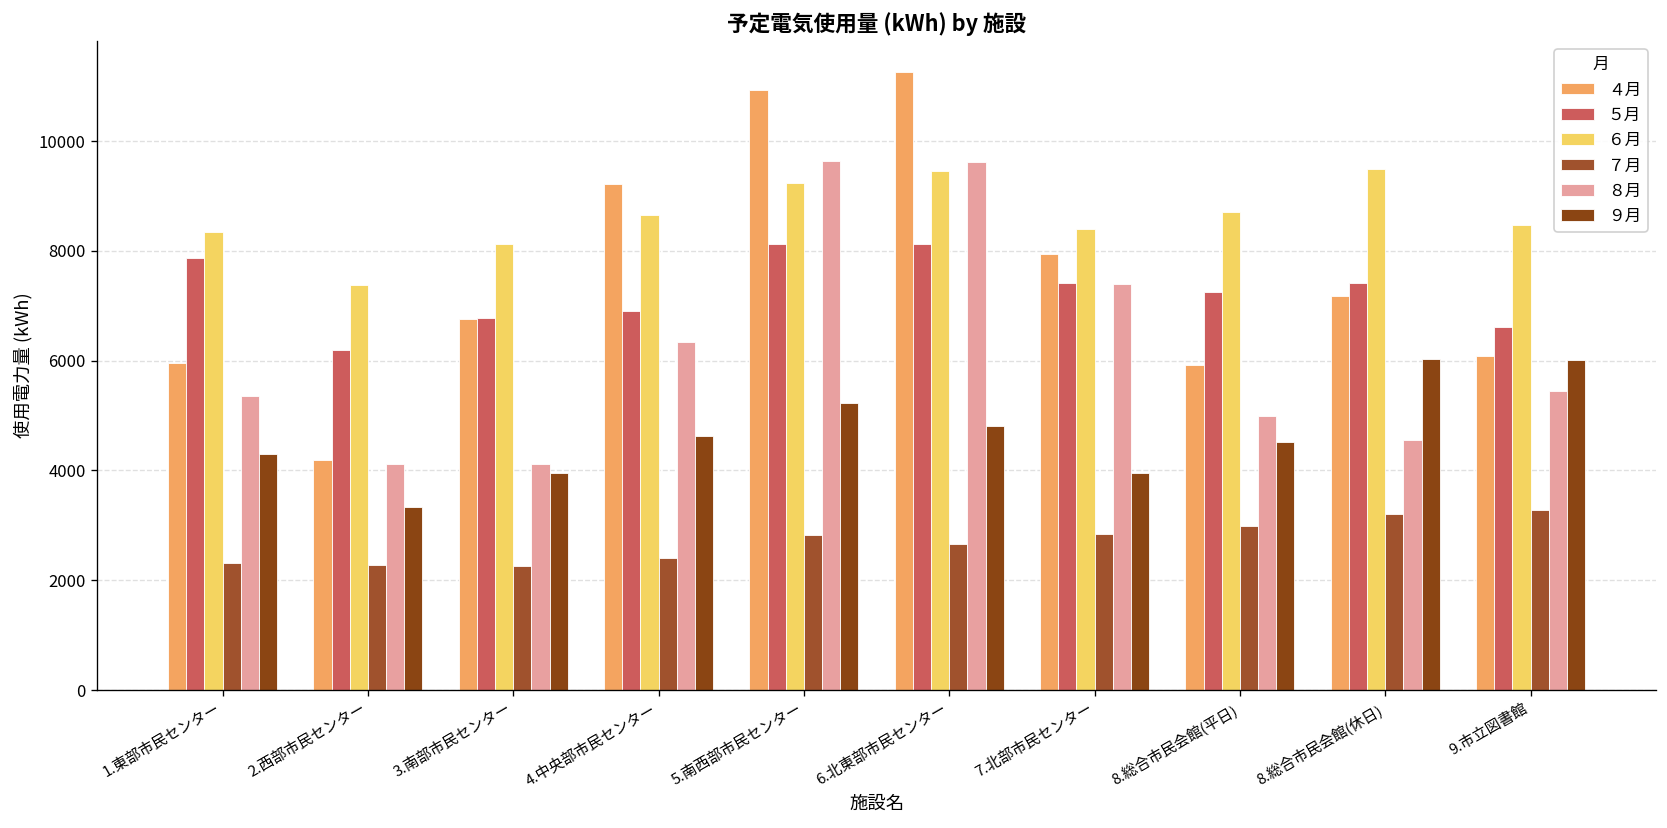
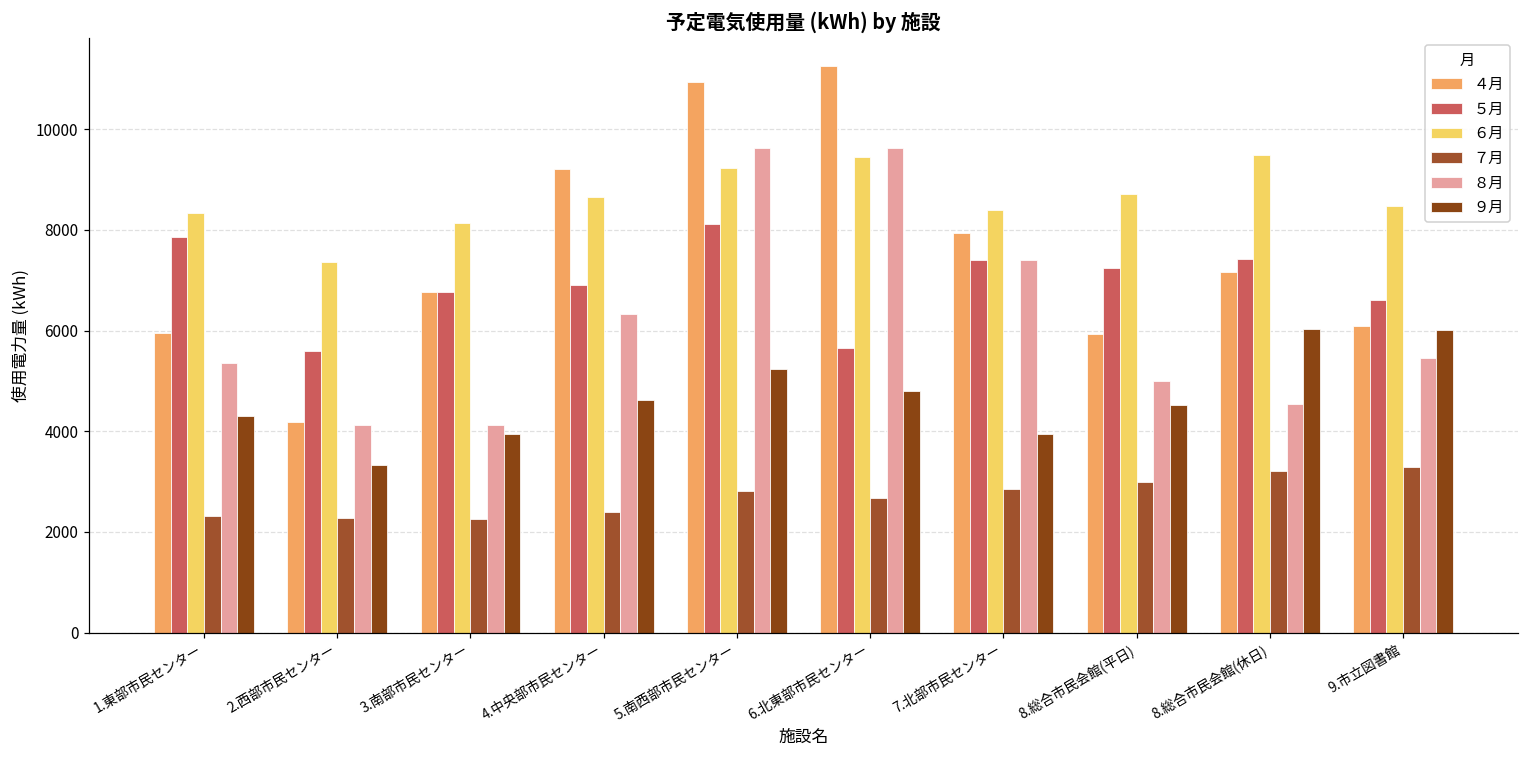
  {
    "５月": {
      "1.東部市民センター": 7900,
-     "2.西部市民センター": 6200,
+     "2.西部市民センター": 5600,
      "3.南部市民センター": 6800,
      "4.中央部市民センター": 6900,
      "5.南西部市民センター": 8100,
-     "6.北東部市民センター": 8100,
+     "6.北東部市民センター": 5700,
      "7.北部市民センター": 7400,
      "8.総合市民会館(平日)": 7300,
      "8.総合市民会館(休日)": 7400,
      "9.市立図書館": 6600
    },
    "８月": {
      "1.東部市民センター": 5400,
      "2.西部市民センター": 4100,
      "3.南部市民センター": 4100,
      "4.中央部市民センター": 6300,
      "5.南西部市民センター": 9600,
      "6.北東部市民センター": 9600,
      "7.北部市民センター": 7400,
      "8.総合市民会館(平日)": 5000,
      "8.総合市民会館(休日)": 4600,
      "9.市立図書館": 5500
    }
  }
